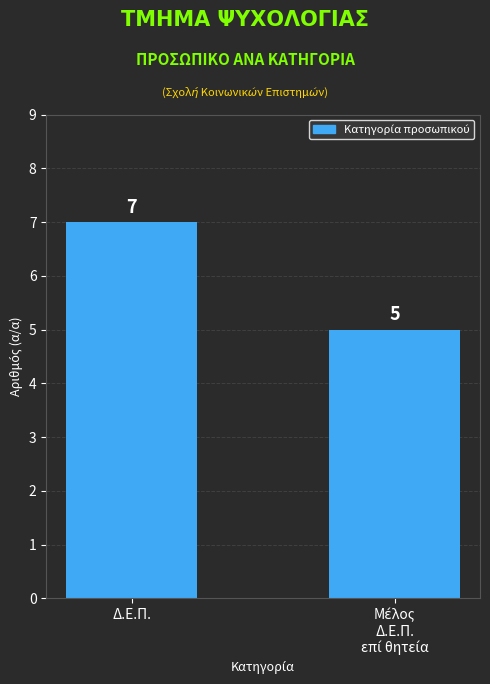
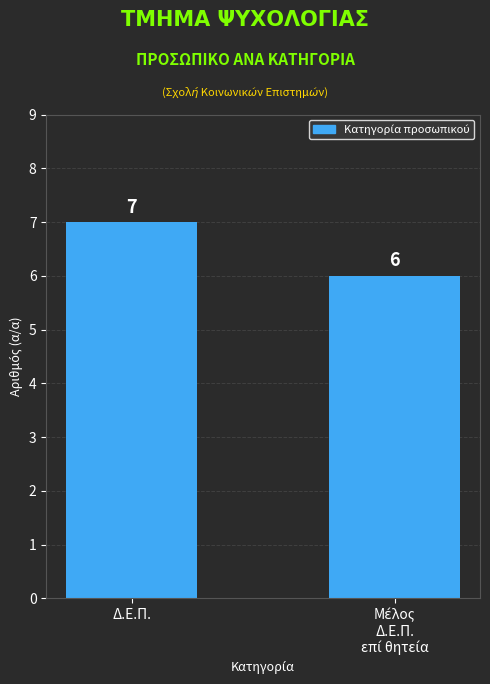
  {
    "Δ.Ε.Π.": 7,
-   "Μέλος Δ.Ε.Π. επί θητεία": 5
+   "Μέλος Δ.Ε.Π. επί θητεία": 6
  }
